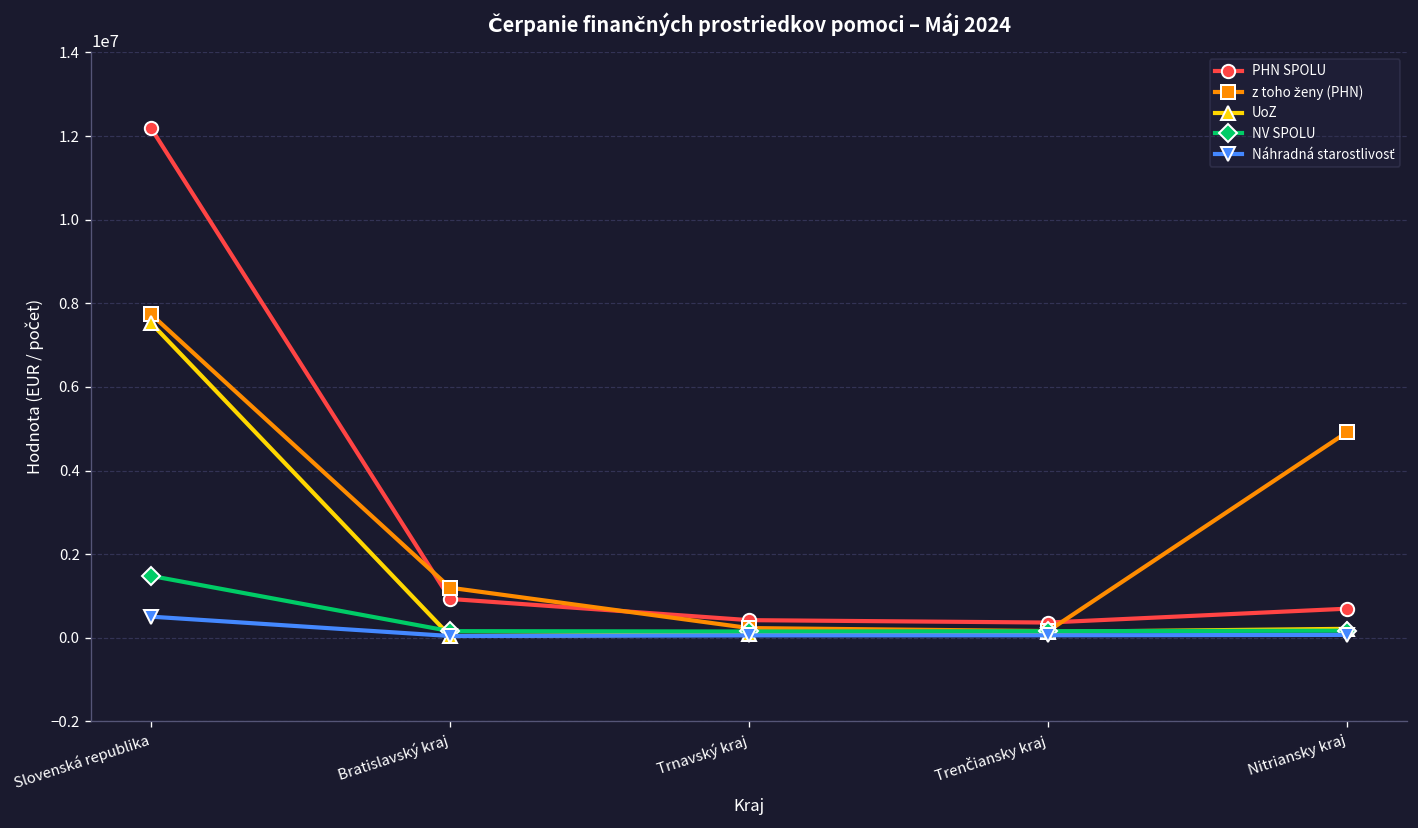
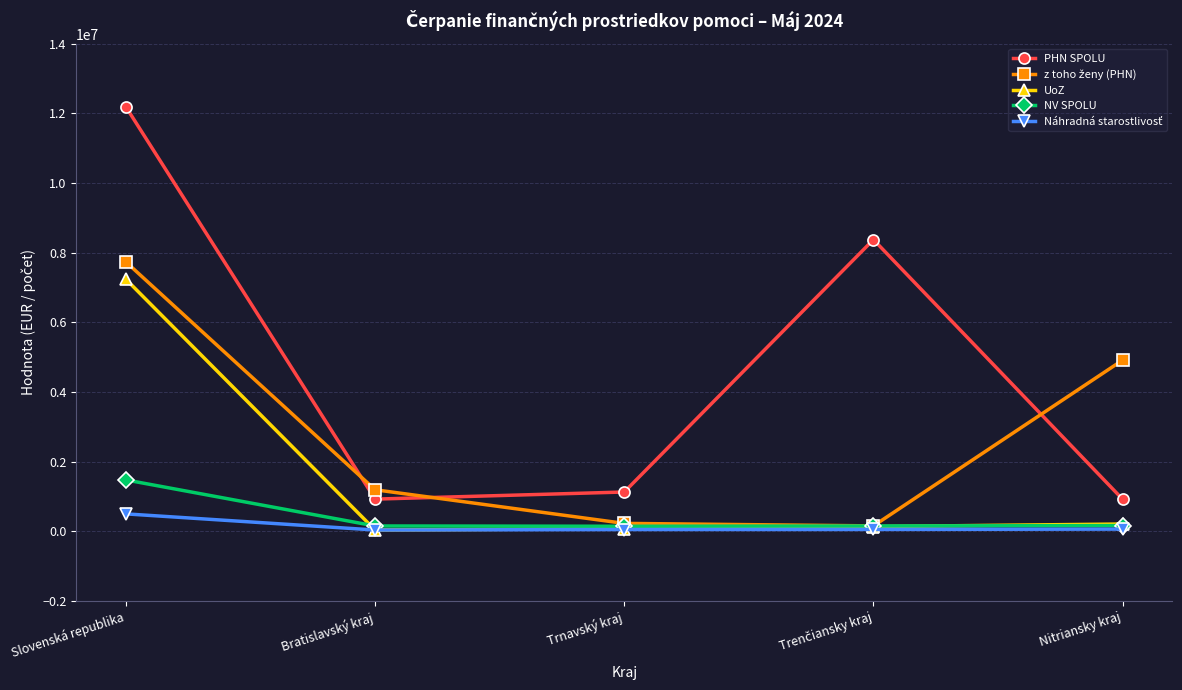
  {
    "PHN SPOLU": {
      "Slovenská republika": 12200000,
      "Bratislavský kraj": 900000,
-     "Trnavský kraj": 400000,
-     "Trenčiansky kraj": 400000,
-     "Nitriansky kraj": 700000
+     "Trnavský kraj": 1100000,
+     "Trenčiansky kraj": 8400000,
+     "Nitriansky kraj": 900000
    },
    "z toho ženy (PHN)": {
      "Slovenská republika": 7700000,
      "Bratislavský kraj": 1200000,
      "Trnavský kraj": 200000,
      "Nitriansky kraj": 4900000
    },
    "UoZ": {
-     "Slovenská republika": 7500000
+     "Slovenská republika": 7200000
    },
    "NV SPOLU": {
      "Slovenská republika": 1500000,
      "Bratislavský kraj": 200000
    },
    "Náhradná starostlivosť": {
      "Slovenská republika": 500000,
      "Trenčiansky kraj": 100000,
      "Nitriansky kraj": 100000
    }
  }
